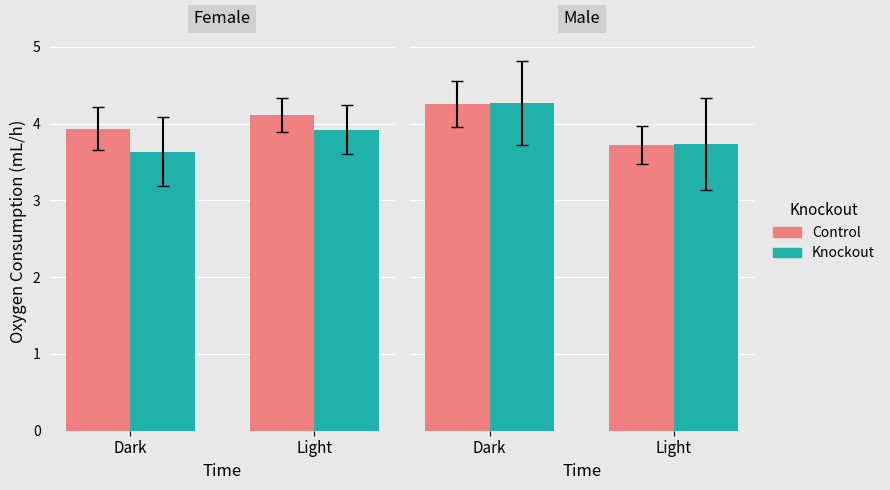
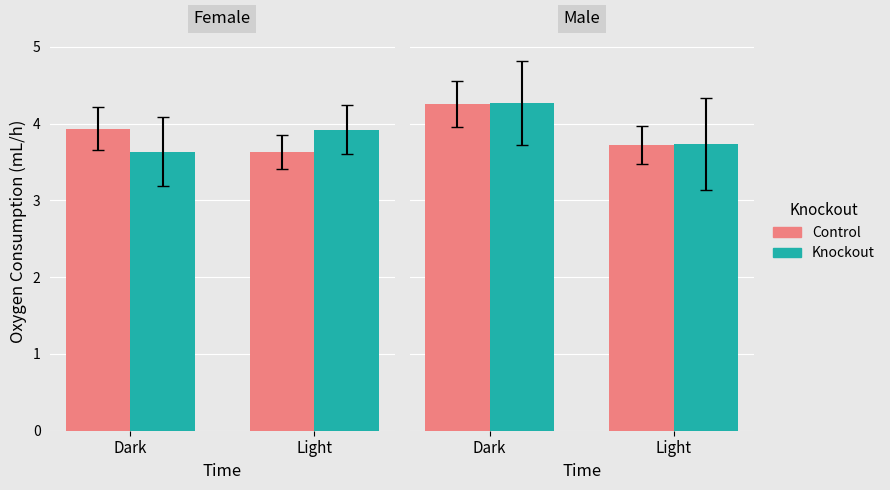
  {
    "Female": {
      "Control": {
        "Dark": 3.9,
-       "Light": 4.1
+       "Light": 3.6
      },
      "Knockout": {
        "Dark": 3.6,
        "Light": 3.9
      }
    }
  }
